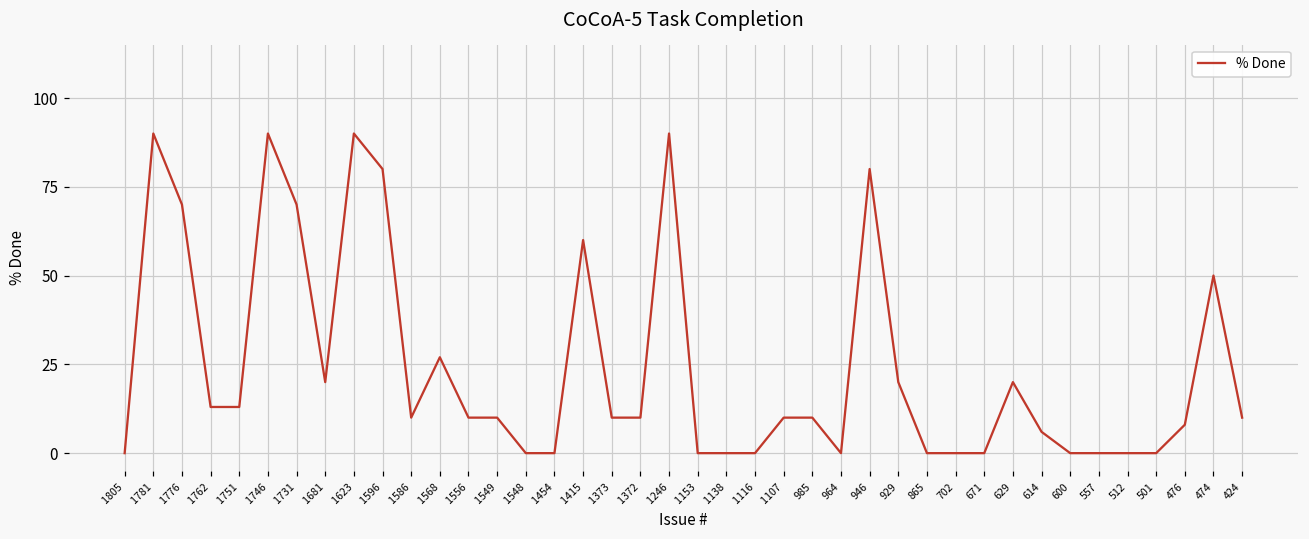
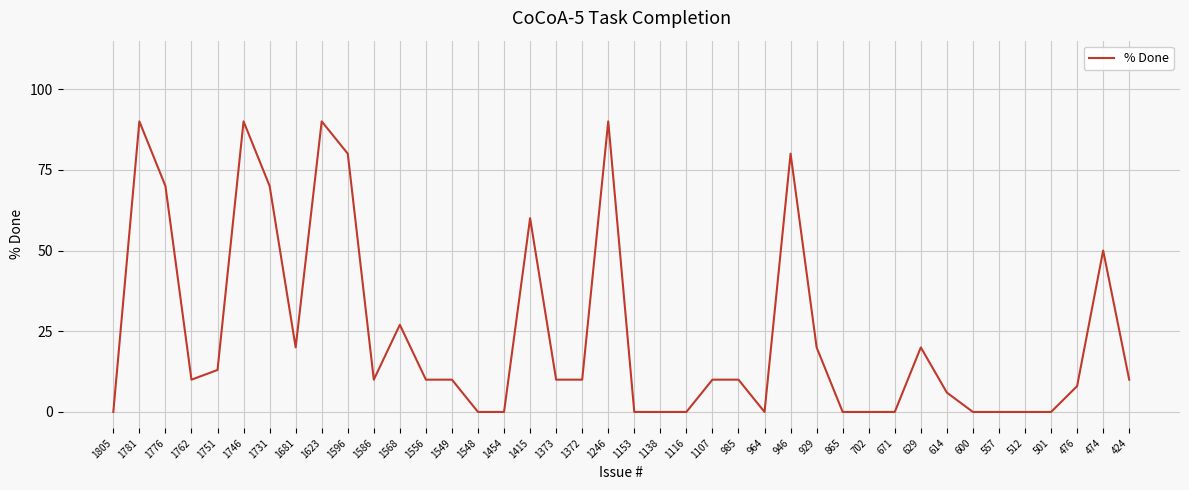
  {
    "1805": 0,
    "1781": 90,
    "1776": 70,
-   "1762": 13,
+   "1762": 10,
    "1751": 13,
    "1746": 90,
    "1731": 70,
    "1681": 20,
    "1623": 90,
    "1596": 80,
    "1586": 10,
    "1568": 27,
    "1556": 10,
    "1549": 10,
    "1548": 0,
    "1454": 0,
    "1415": 60,
    "1373": 10,
    "1372": 10,
    "1246": 90,
    "1153": 0,
    "1138": 0,
    "1116": 0,
    "1107": 10,
    "985": 10,
    "964": 0,
    "946": 80,
    "929": 20,
    "865": 0,
    "702": 0,
    "671": 0,
    "629": 20,
    "614": 6,
    "600": 0,
    "557": 0,
    "512": 0,
    "501": 0,
    "476": 8,
    "474": 50,
    "424": 10
  }
